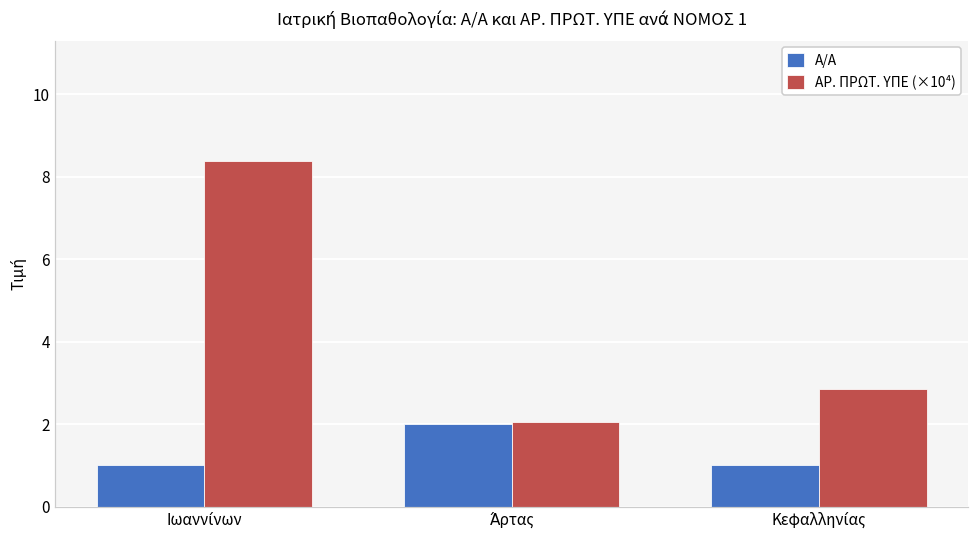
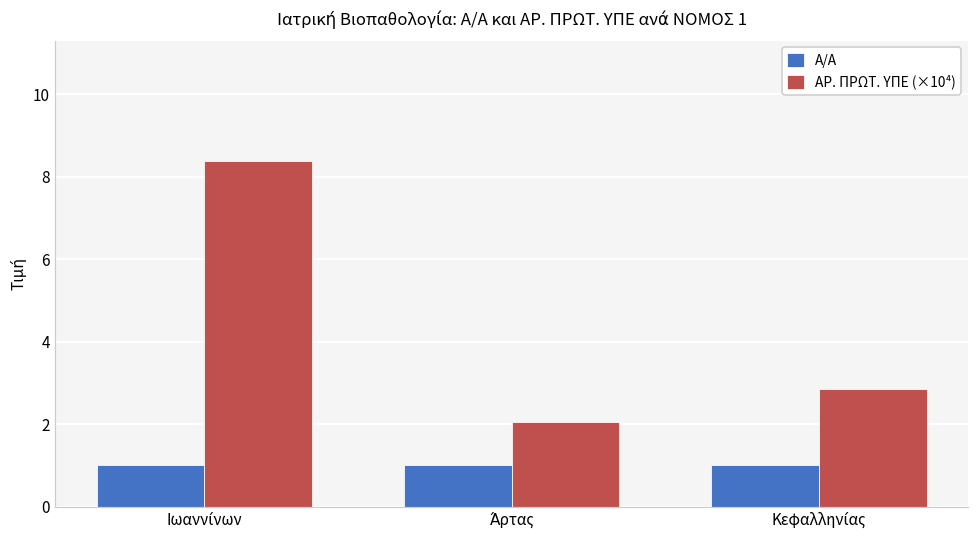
  {
    "Α/Α": {
      "Ιωαννίνων": 1,
-     "Άρτας": 2,
+     "Άρτας": 1,
      "Κεφαλληνίας": 1
    },
    "ΑΡ. ΠΡΩΤ. ΥΠΕ (×10⁴)": {
      "Ιωαννίνων": 8.4,
      "Άρτας": 2,
      "Κεφαλληνίας": 2.8
    }
  }
